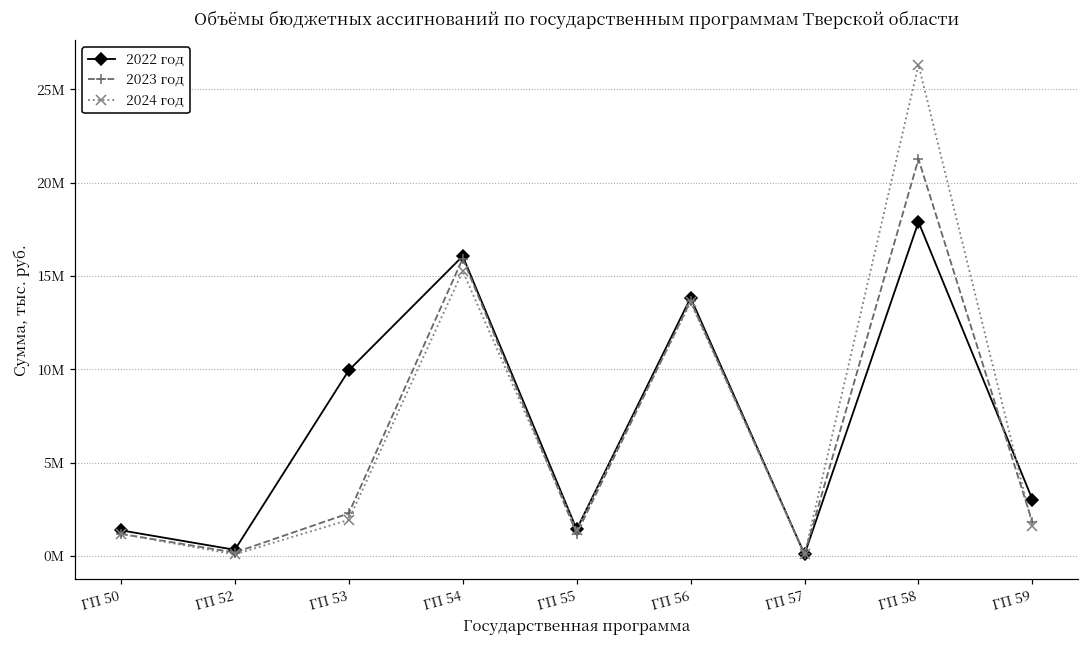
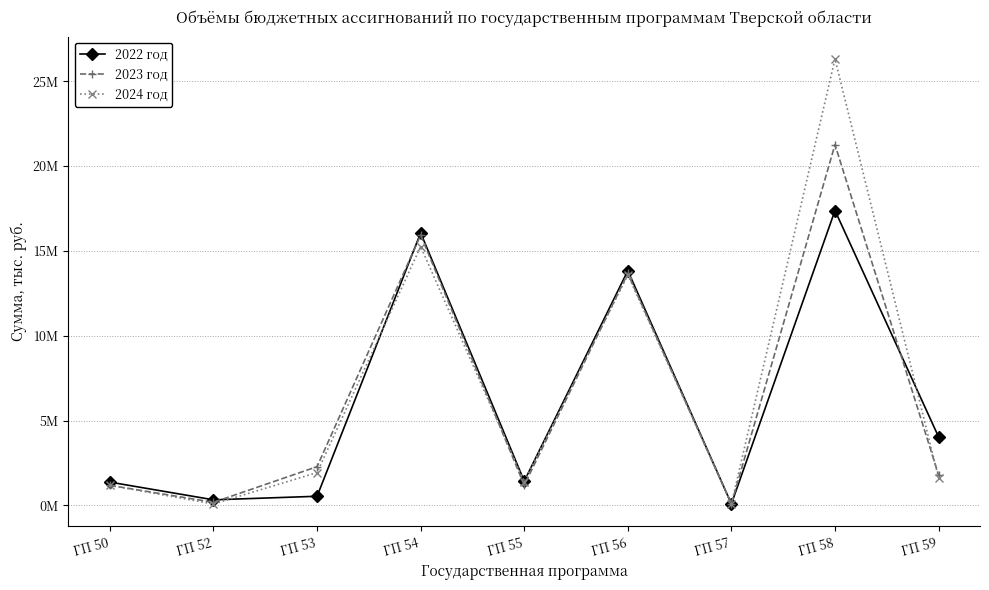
  {
    "2022 год": {
      "ГП 50": 1400000,
-     "ГП 53": 9900000,
+     "ГП 53": 500000,
      "ГП 56": 13800000,
-     "ГП 58": 17900000,
-     "ГП 59": 3000000
+     "ГП 58": 17400000,
+     "ГП 59": 4000000
    }
  }
